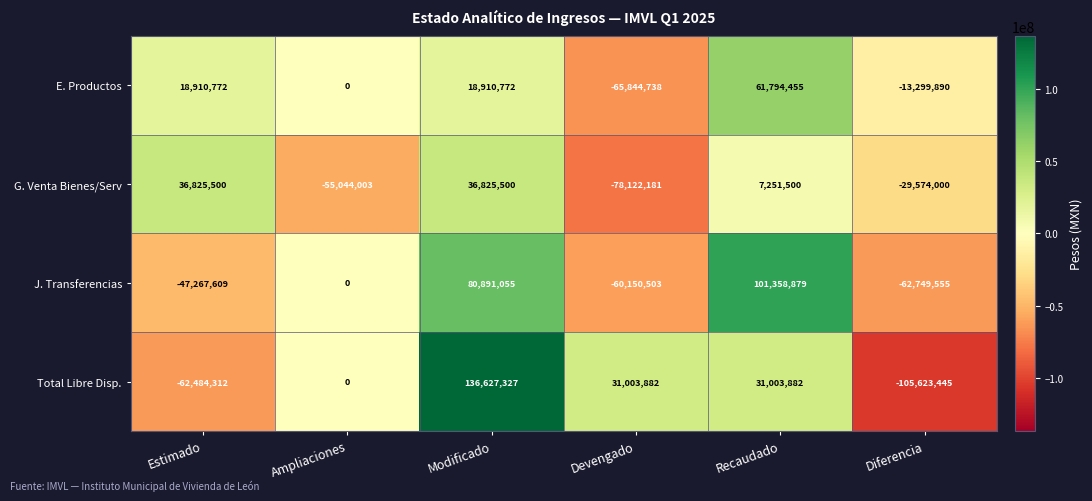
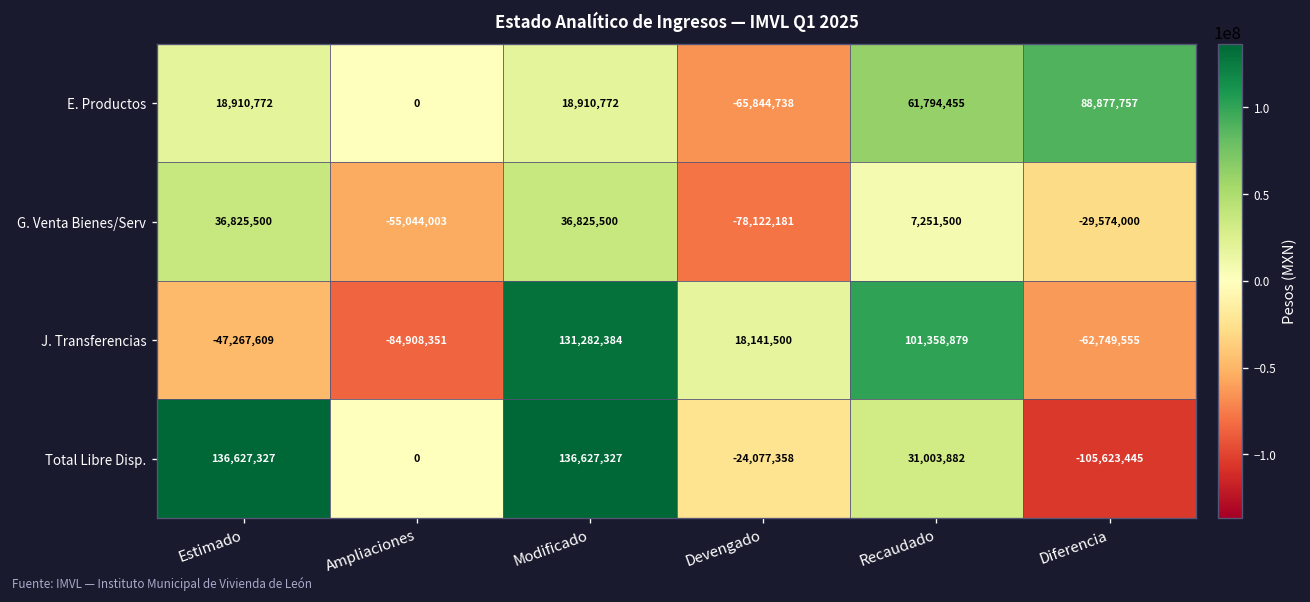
  {
    "E. Productos": {
      "Estimado": "18,910,772",
      "Ampliaciones": "0",
      "Modificado": "18,910,772",
      "Devengado": "-65,844,738",
      "Recaudado": "61,794,455",
-     "Diferencia": "-13,299,890"
+     "Diferencia": "88,877,757"
    },
    "G. Venta Bienes/Serv": {
      "Estimado": "36,825,500",
      "Ampliaciones": "-55,044,003",
      "Modificado": "36,825,500",
      "Devengado": "-78,122,181",
      "Recaudado": "7,251,500",
      "Diferencia": "-29,574,000"
    },
    "J. Transferencias": {
      "Estimado": "-47,267,609",
-     "Ampliaciones": "0",
-     "Modificado": "80,891,055",
-     "Devengado": "-60,150,503",
+     "Ampliaciones": "-84,908,351",
+     "Modificado": "131,282,384",
+     "Devengado": "18,141,500",
      "Recaudado": "101,358,879",
      "Diferencia": "-62,749,555"
    },
    "Total Libre Disp.": {
-     "Estimado": "-62,484,312",
+     "Estimado": "136,627,327",
      "Ampliaciones": "0",
      "Modificado": "136,627,327",
-     "Devengado": "31,003,882",
+     "Devengado": "-24,077,358",
      "Recaudado": "31,003,882",
      "Diferencia": "-105,623,445"
    }
  }
